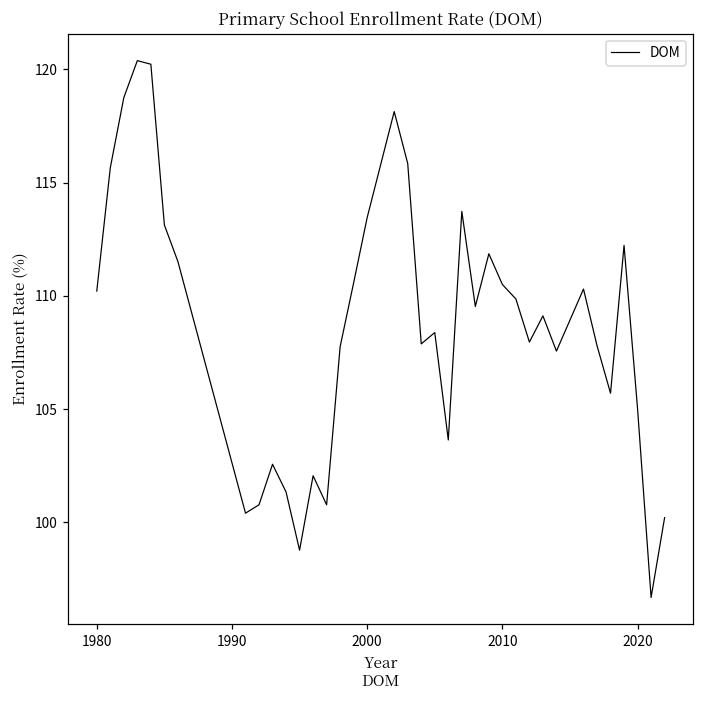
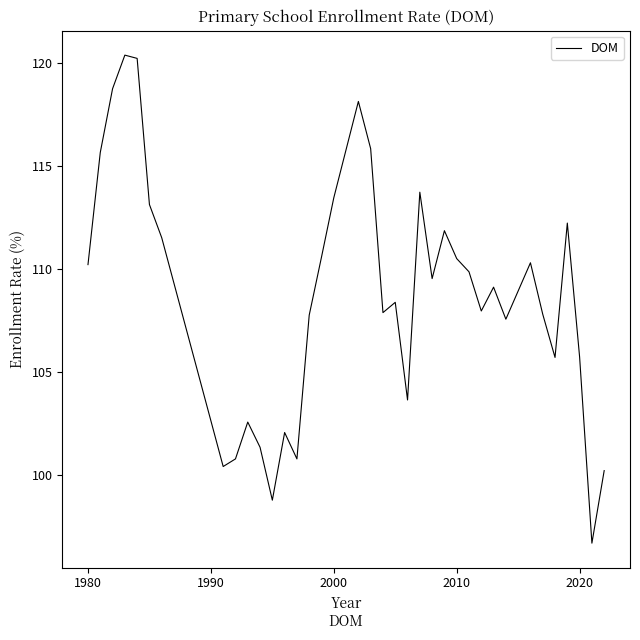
  {
    "1980": 110.2,
    "2000": 113.5,
    "2010": 110.5,
-   "2020": 105.0
+   "2020": 105.7
  }
